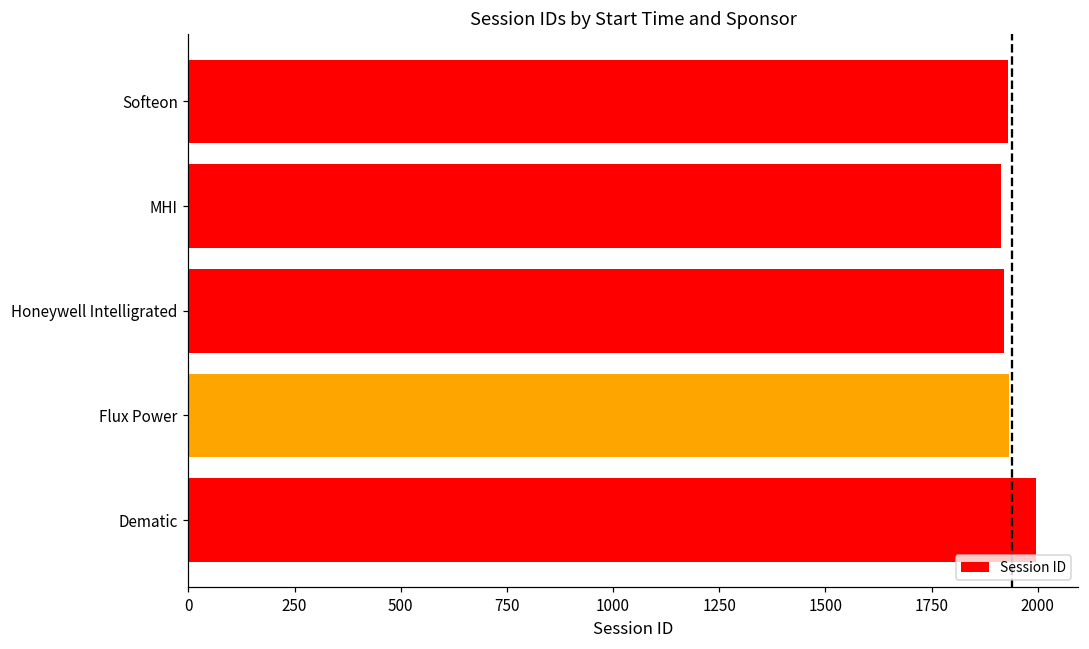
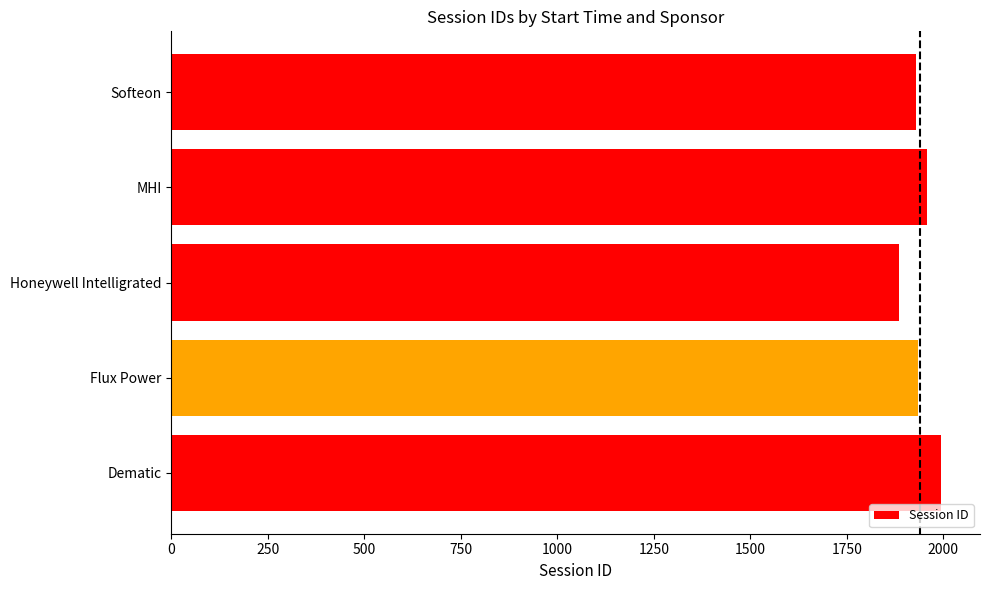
  {
    "Softeon": 1930,
-   "MHI": 1910,
-   "Honeywell Intelligrated": 1920,
+   "MHI": 1960,
+   "Honeywell Intelligrated": 1890,
    "Flux Power": 1930,
    "Dematic": 2000
  }
